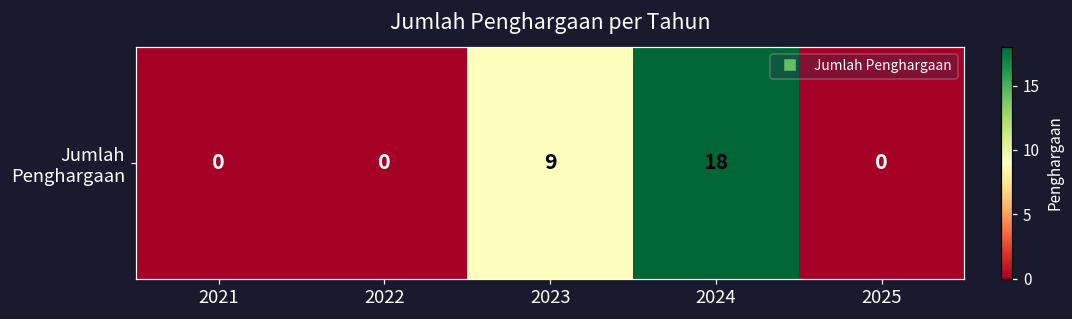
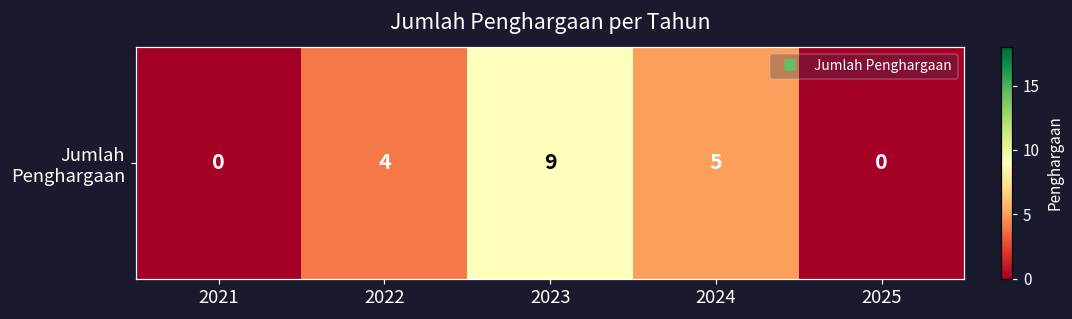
  {
    "Jumlah Penghargaan": {
      "2021": 0,
-     "2022": 0,
+     "2022": 4,
      "2023": 9,
-     "2024": 18,
+     "2024": 5,
      "2025": 0
    }
  }
